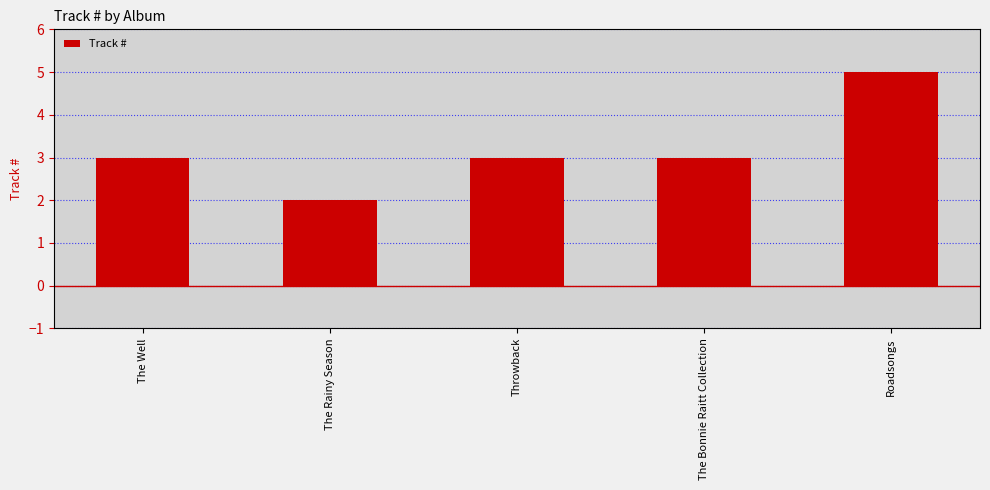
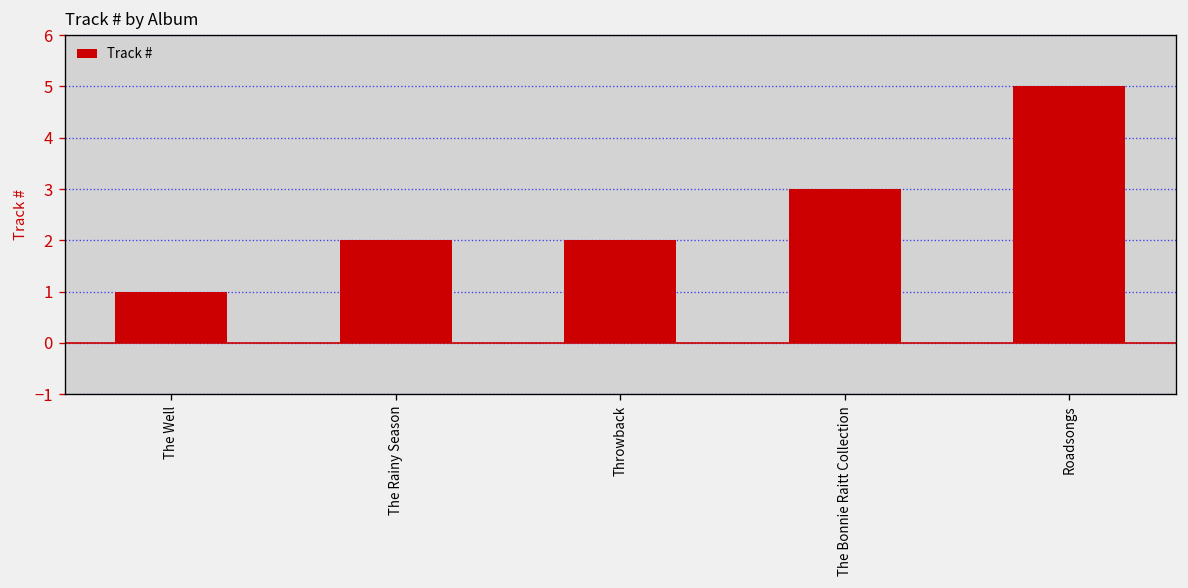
  {
-   "The Well": 3,
+   "The Well": 1,
    "The Rainy Season": 2,
-   "Throwback": 3,
+   "Throwback": 2,
    "The Bonnie Raitt Collection": 3,
    "Roadsongs": 5
  }
